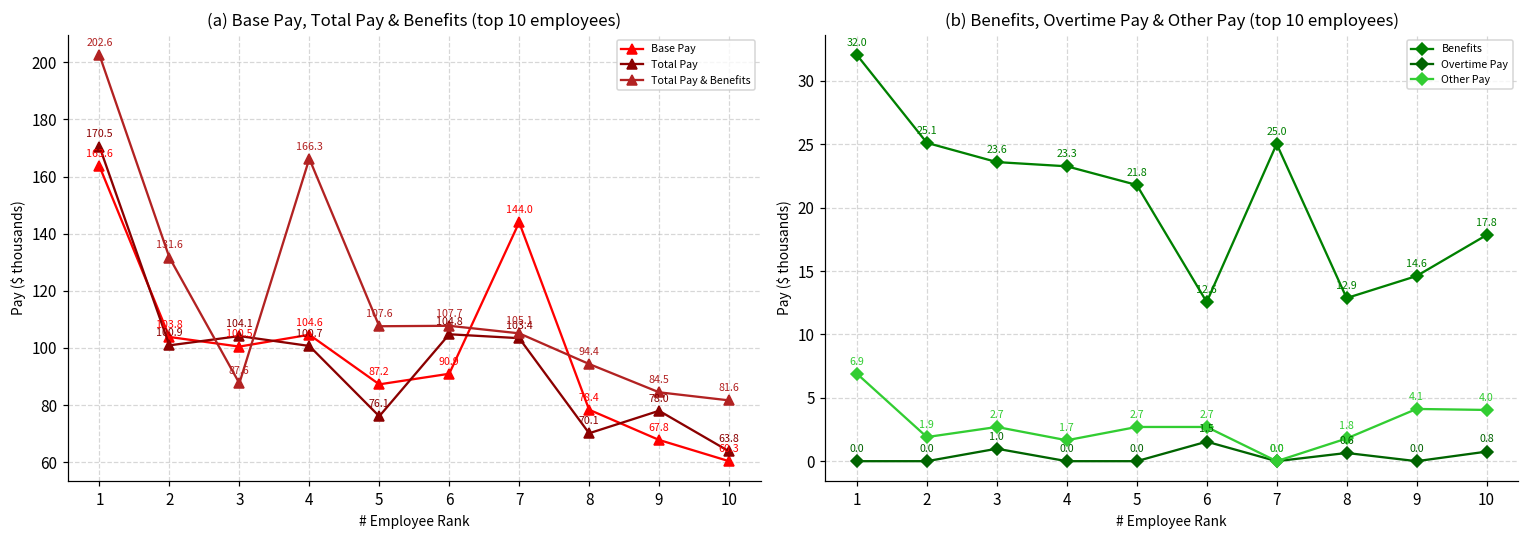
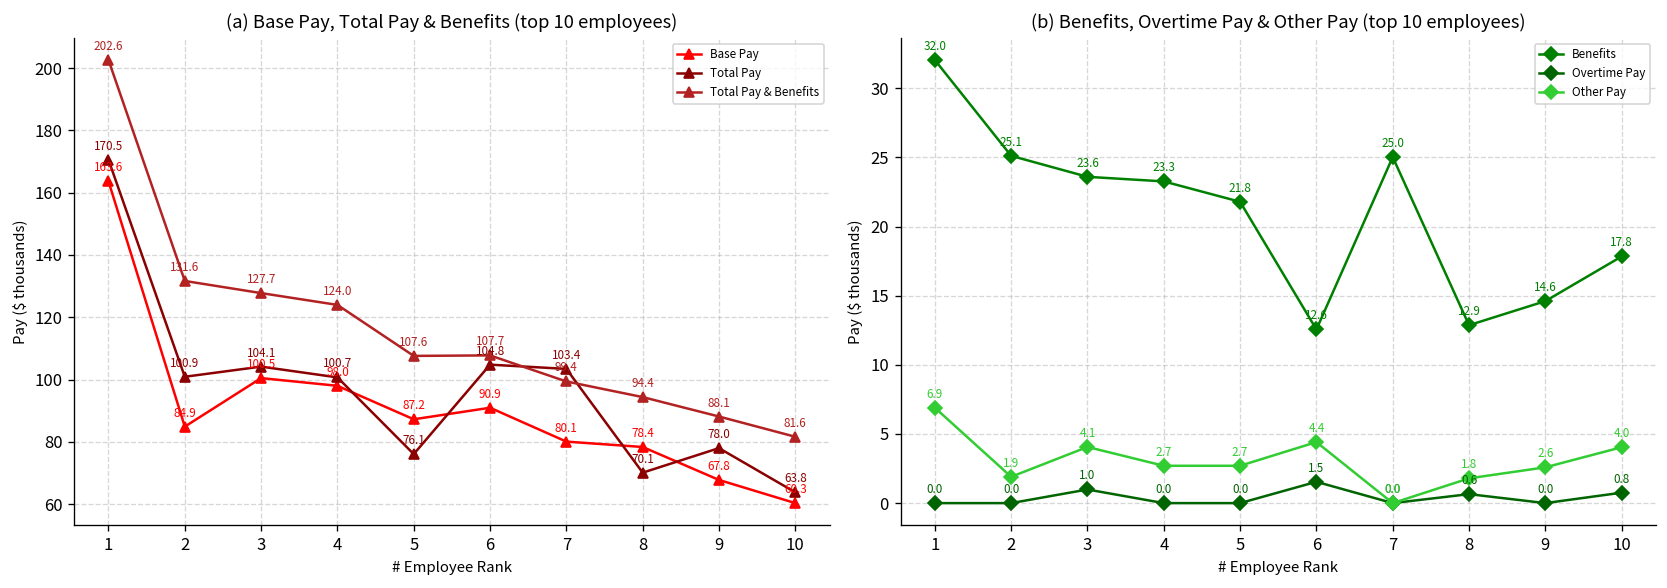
  {
    "(a) Base Pay, Total Pay & Benefits (top 10 employees)": {
      "Base Pay": {
-       "2": 103.8,
-       "4": 104.6,
+       "2": 84.9,
+       "4": 98.0,
        "5": 87.2,
        "6": 90.9,
-       "7": 144.0,
+       "7": 80.1,
        "8": 78.4,
        "9": 67.8
      },
      "Total Pay": {
        "1": 170.5,
        "2": 100.9,
        "3": 104.1,
        "5": 76.1,
        "7": 103.4,
        "8": 70.1,
        "9": 78.0,
        "10": 63.8
      },
      "Total Pay & Benefits": {
        "1": 202.6,
        "2": 131.6,
-       "3": 87.6,
-       "4": 166.3,
+       "3": 127.7,
+       "4": 124.0,
        "5": 107.6,
-       "7": 105.1,
+       "7": 99.4,
        "8": 94.4,
-       "9": 84.5,
+       "9": 88.1,
        "10": 81.6
      }
    },
    "(b) Benefits, Overtime Pay & Other Pay (top 10 employees)": {
      "Other Pay": {
        "1": 6.9,
        "2": 1.9,
-       "3": 2.7,
-       "4": 1.7,
+       "3": 4.1,
+       "4": 2.7,
        "5": 2.7,
-       "6": 2.7,
+       "6": 4.4,
        "8": 1.8,
-       "9": 4.1,
+       "9": 2.6,
        "10": 4.0
      }
    }
  }
